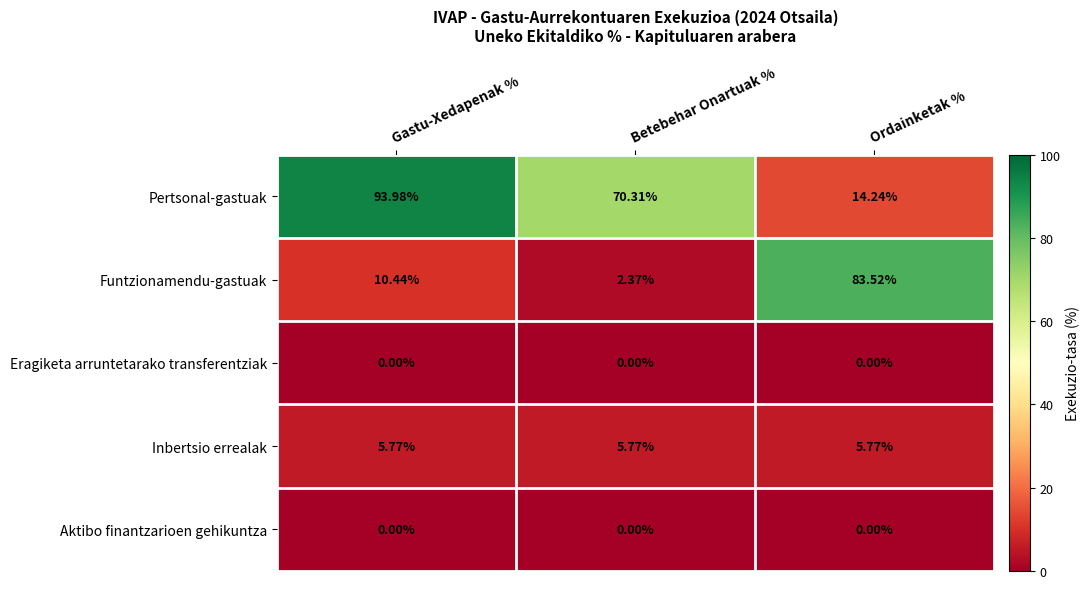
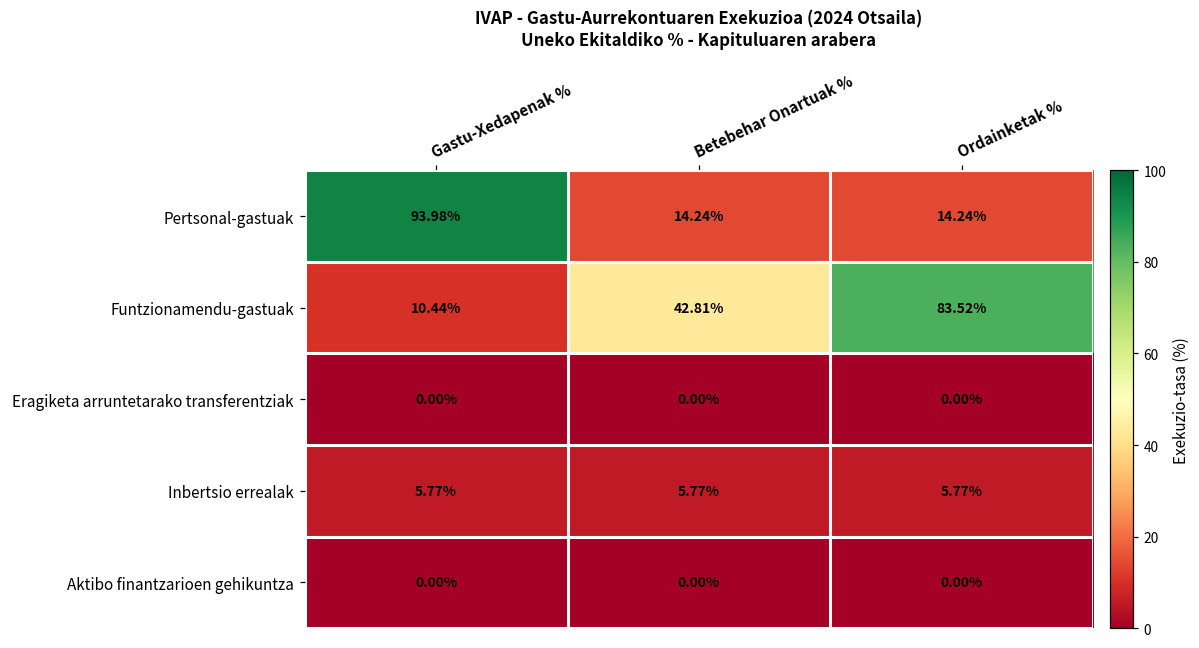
  {
    "Pertsonal-gastuak": {
      "Gastu-Xedapenak %": "93.98%",
-     "Betebehar Onartuak %": "70.31%",
+     "Betebehar Onartuak %": "14.24%",
      "Ordainketak %": "14.24%"
    },
    "Funtzionamendu-gastuak": {
      "Gastu-Xedapenak %": "10.44%",
-     "Betebehar Onartuak %": "2.37%",
+     "Betebehar Onartuak %": "42.81%",
      "Ordainketak %": "83.52%"
    },
    "Eragiketa arruntetarako transferentziak": {
      "Gastu-Xedapenak %": "0.00%",
      "Betebehar Onartuak %": "0.00%",
      "Ordainketak %": "0.00%"
    },
    "Inbertsio errealak": {
      "Gastu-Xedapenak %": "5.77%",
      "Betebehar Onartuak %": "5.77%",
      "Ordainketak %": "5.77%"
    },
    "Aktibo finantzarioen gehikuntza": {
      "Gastu-Xedapenak %": "0.00%",
      "Betebehar Onartuak %": "0.00%",
      "Ordainketak %": "0.00%"
    }
  }
